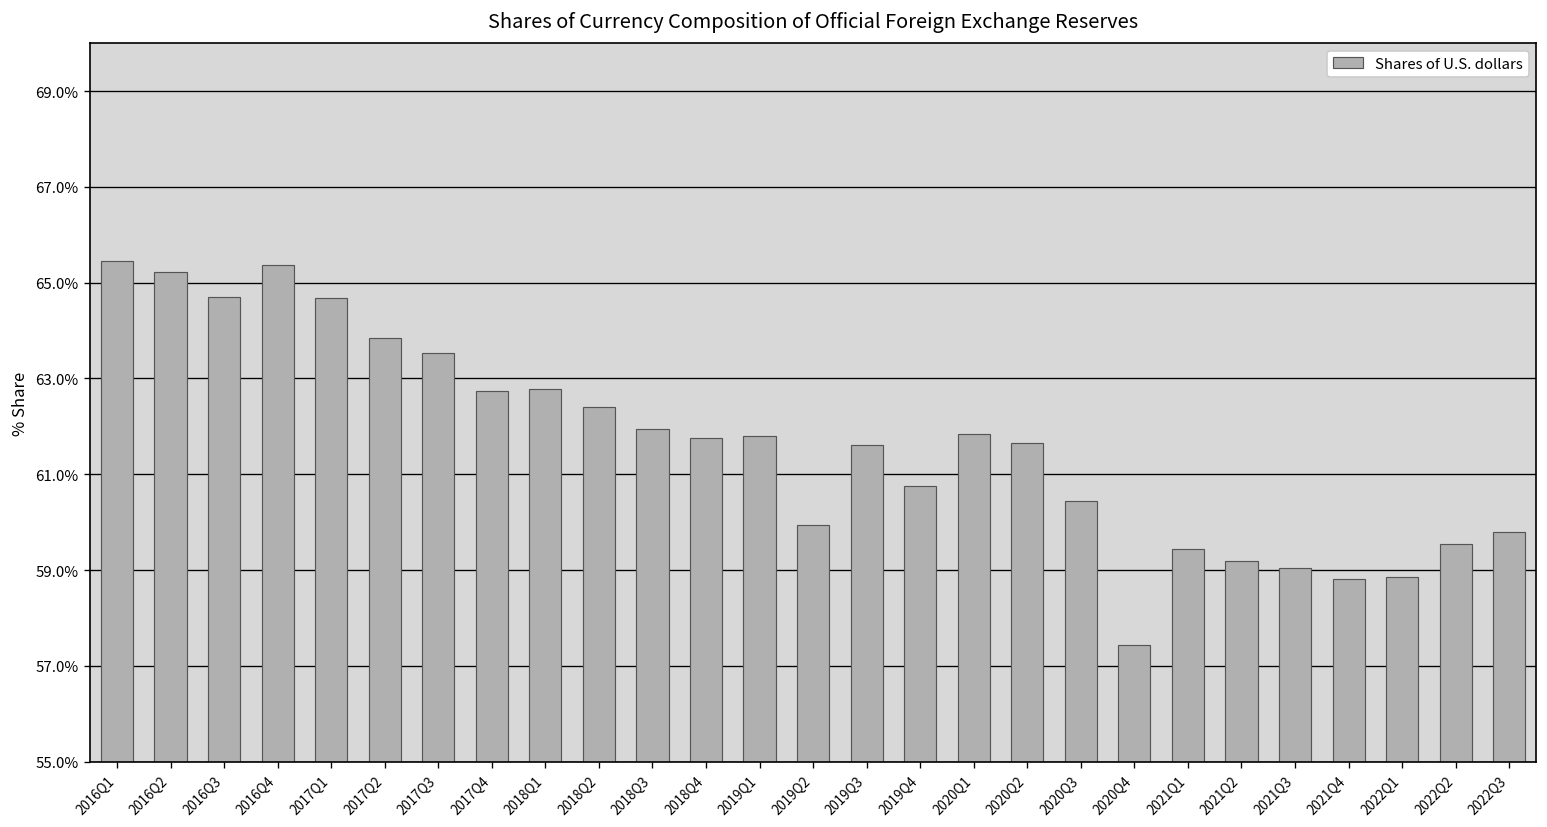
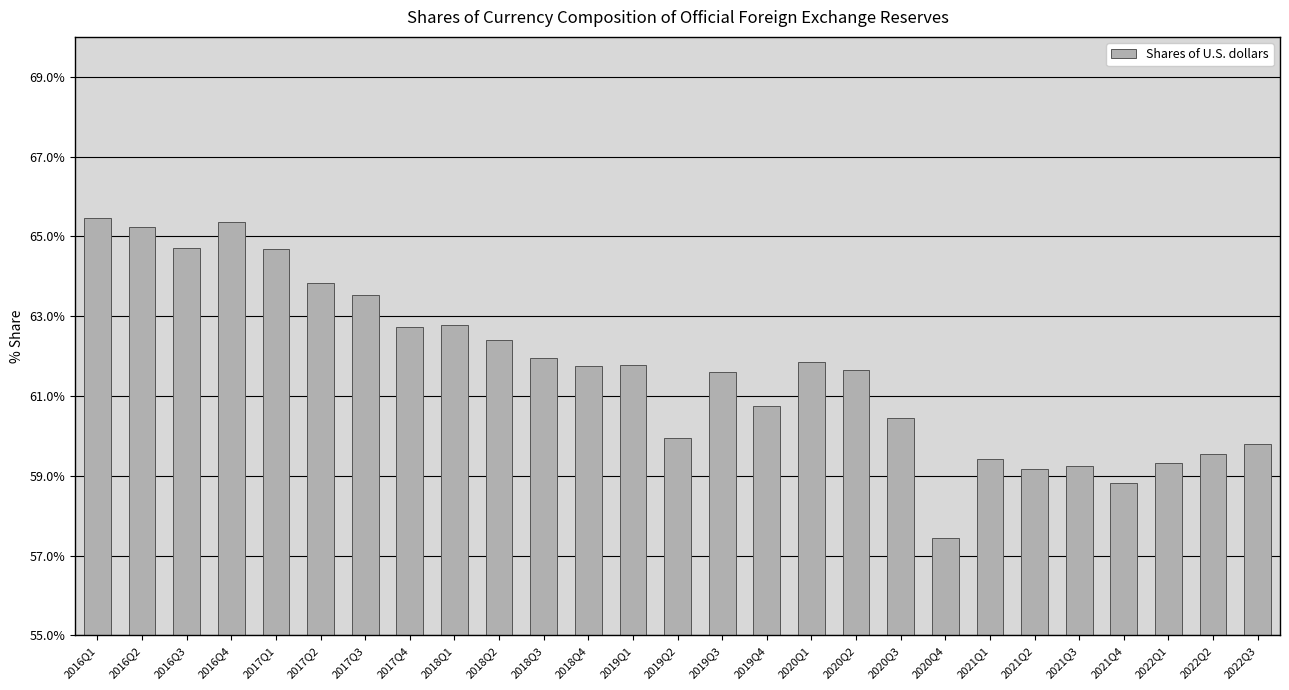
  {
    "2016Q1": "65.5%",
    "2016Q2": "65.2%",
    "2016Q3": "64.7%",
    "2016Q4": "65.4%",
    "2017Q1": "64.7%",
    "2017Q2": "63.8%",
    "2017Q3": "63.5%",
    "2017Q4": "62.7%",
    "2018Q1": "62.8%",
    "2018Q2": "62.4%",
    "2018Q3": "62.0%",
    "2018Q4": "61.8%",
    "2019Q1": "61.8%",
    "2019Q2": "60.0%",
    "2019Q3": "61.6%",
    "2019Q4": "60.8%",
    "2020Q1": "61.9%",
    "2020Q2": "61.7%",
    "2020Q3": "60.5%",
    "2020Q4": "57.4%",
    "2021Q1": "59.4%",
    "2021Q2": "59.2%",
-   "2021Q3": "59.0%",
+   "2021Q3": "59.3%",
    "2021Q4": "58.8%",
-   "2022Q1": "58.9%",
+   "2022Q1": "59.3%",
    "2022Q2": "59.6%",
    "2022Q3": "59.8%"
  }
